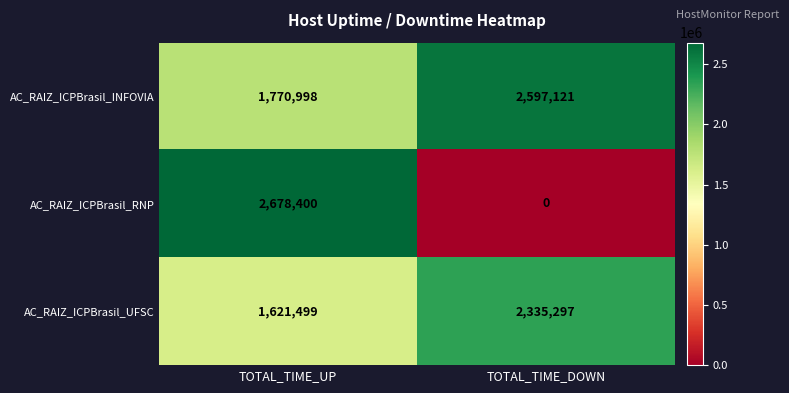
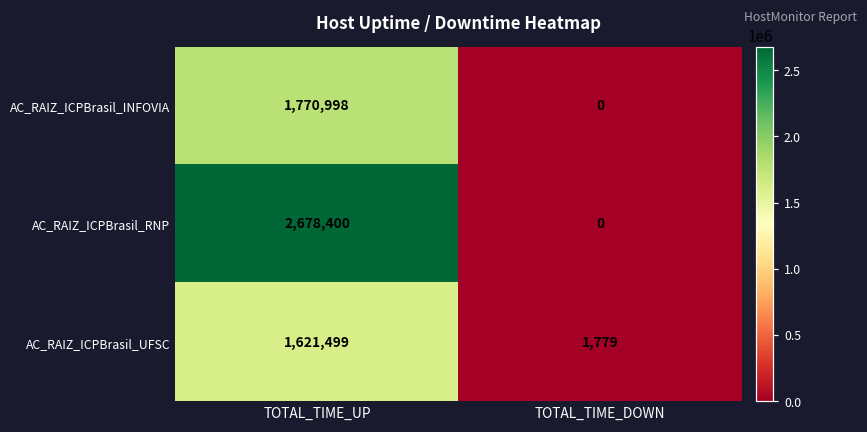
  {
    "AC_RAIZ_ICPBrasil_INFOVIA": {
      "TOTAL_TIME_UP": "1,770,998",
-     "TOTAL_TIME_DOWN": "2,597,121"
+     "TOTAL_TIME_DOWN": "0"
    },
    "AC_RAIZ_ICPBrasil_RNP": {
      "TOTAL_TIME_UP": "2,678,400",
      "TOTAL_TIME_DOWN": "0"
    },
    "AC_RAIZ_ICPBrasil_UFSC": {
      "TOTAL_TIME_UP": "1,621,499",
-     "TOTAL_TIME_DOWN": "2,335,297"
+     "TOTAL_TIME_DOWN": "1,779"
    }
  }
